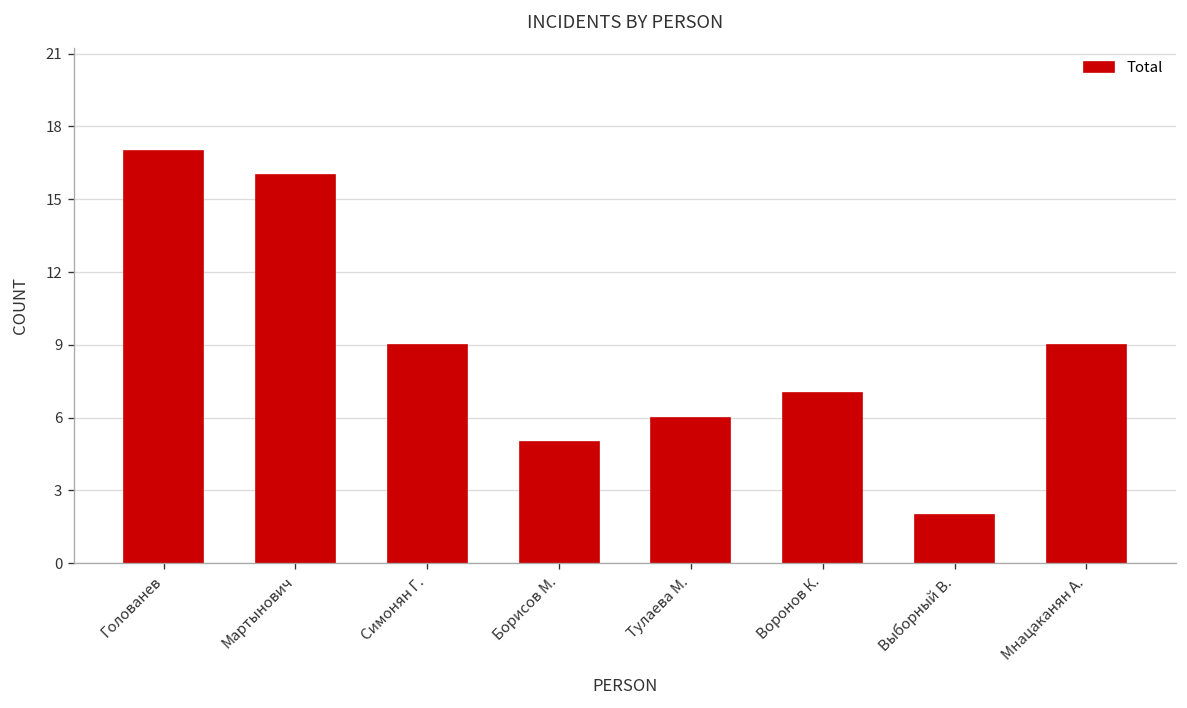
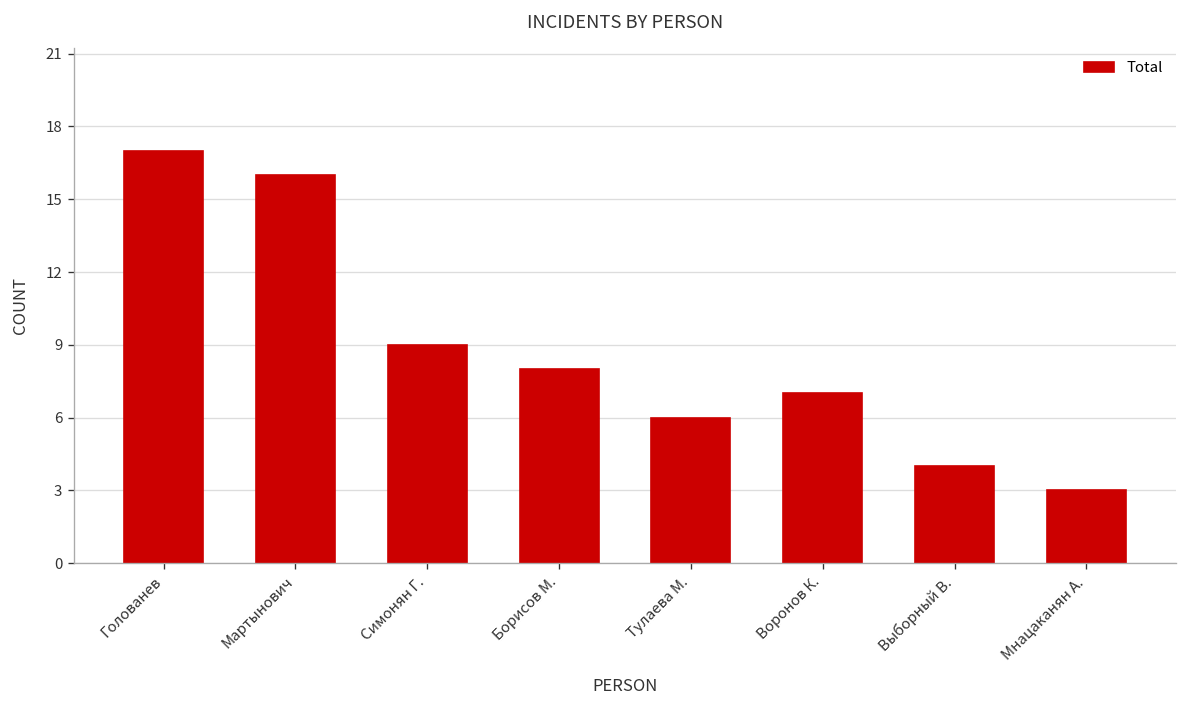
  {
    "Голованев": 17,
    "Мартынович": 16,
    "Симонян Г.": 9,
-   "Борисов М.": 5,
+   "Борисов М.": 8,
    "Тулаева М.": 6,
    "Воронов К.": 7,
-   "Выборный В.": 2,
-   "Мнацаканян А.": 9
+   "Выборный В.": 4,
+   "Мнацаканян А.": 3
  }
